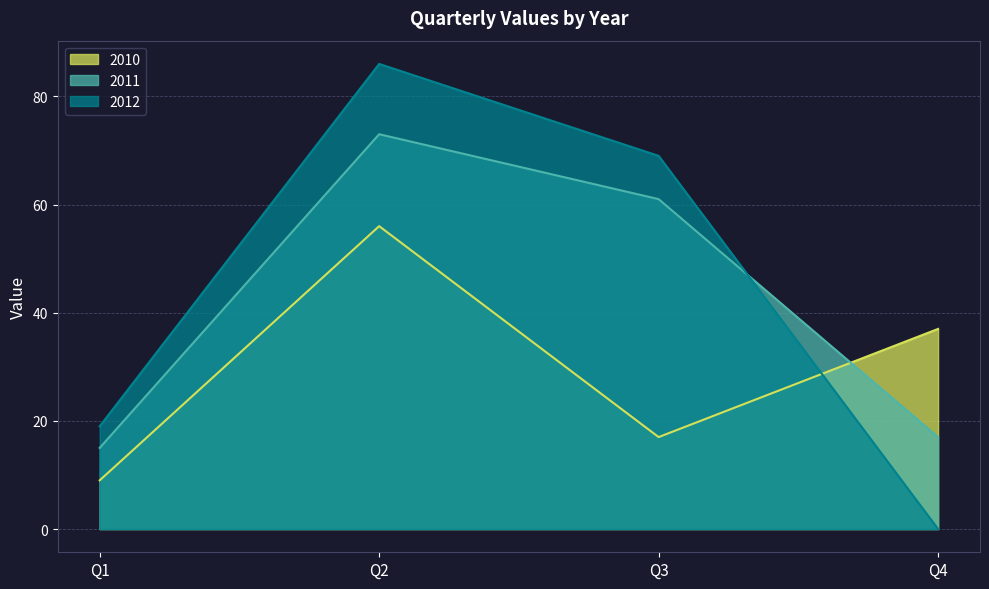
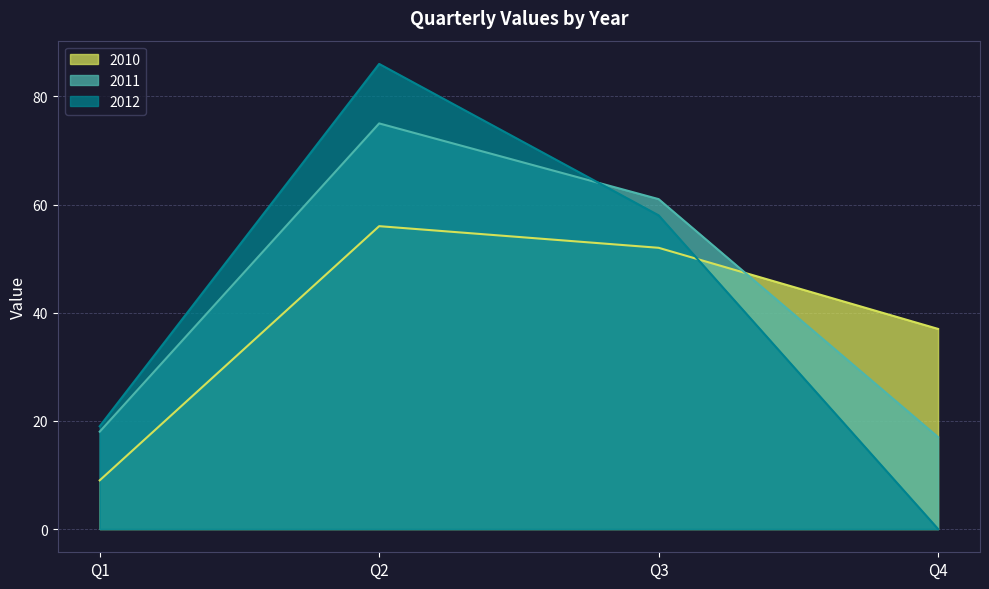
  {
    "2010": {
      "Q1": 9,
      "Q2": 56,
-     "Q3": 17,
+     "Q3": 52,
      "Q4": 37
    },
    "2011": {
-     "Q1": 15,
-     "Q2": 73,
+     "Q1": 18,
+     "Q2": 75,
      "Q3": 61,
      "Q4": 17
    },
    "2012": {
      "Q1": 19,
      "Q2": 86,
-     "Q3": 69,
+     "Q3": 58,
      "Q4": 0
    }
  }
